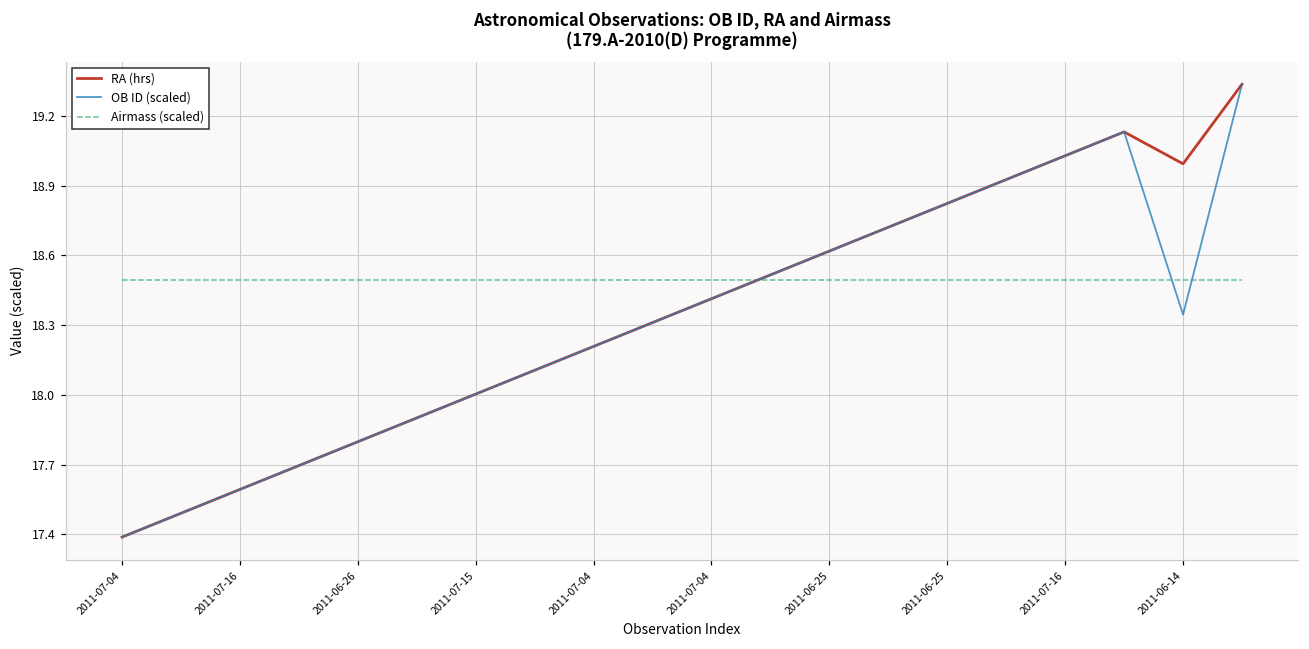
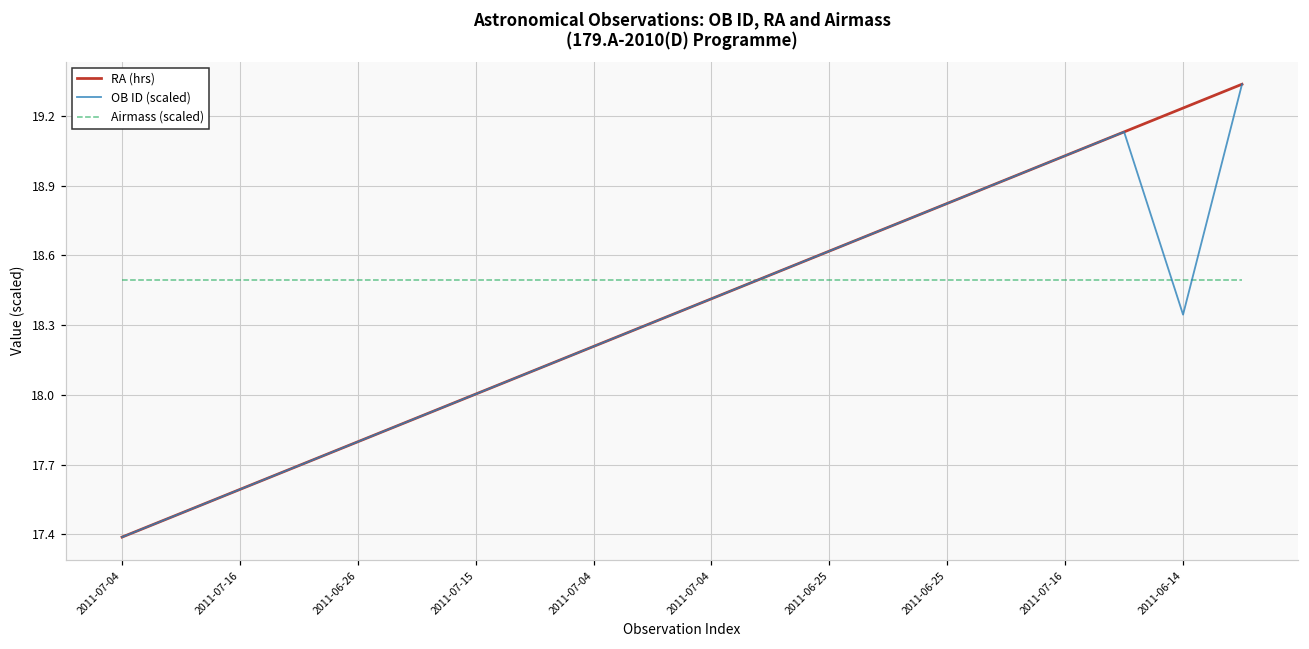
  {
    "RA (hrs)": {
-     "2011-06-14": 18.99
+     "2011-06-14": 19.23
    },
    "OB ID (scaled)": {
      "2011-06-14": 18.35
    },
    "Airmass (scaled)": {
      "2011-07-15": 18.49,
      "2011-06-14": 18.49
    }
  }
